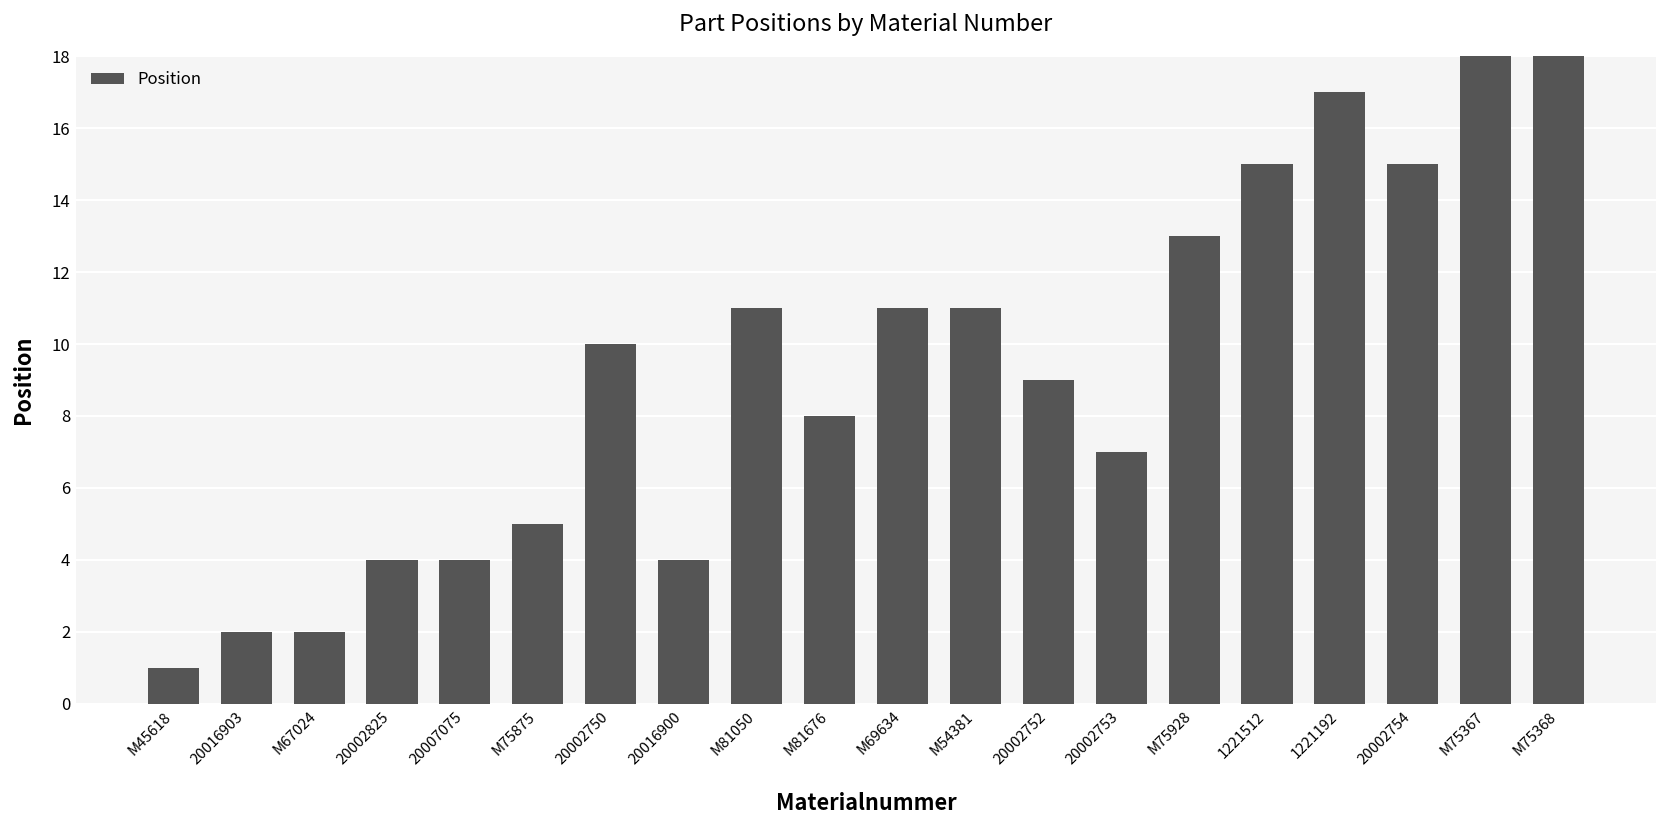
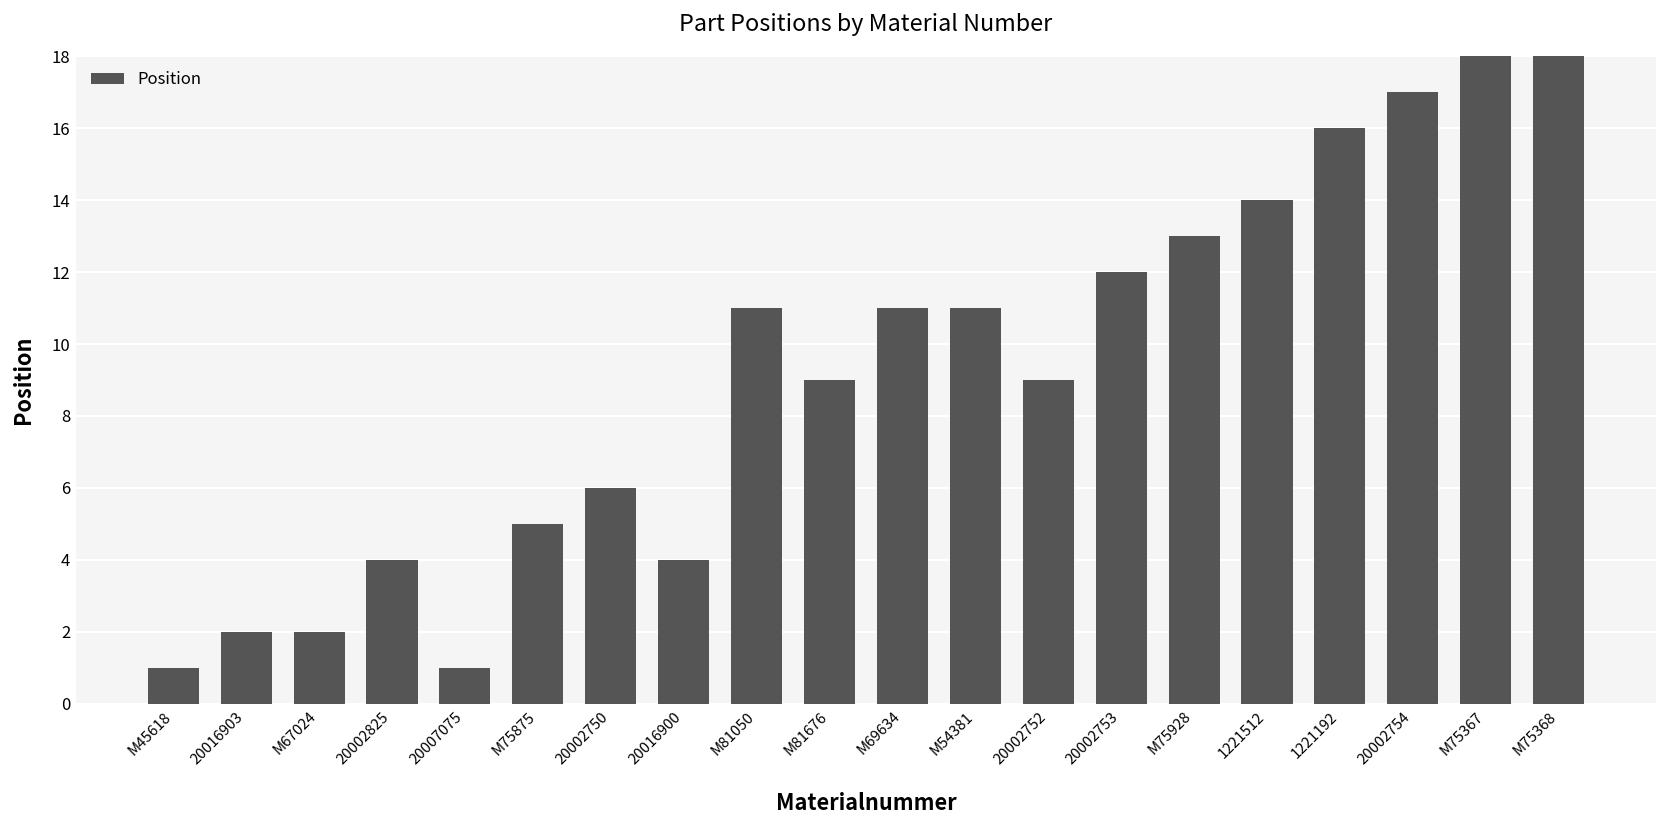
  {
    "M45618": 1,
    "20016903": 2,
    "M67024": 2,
    "20002825": 4,
-   "20007075": 4,
+   "20007075": 1,
    "M75875": 5,
-   "20002750": 10,
+   "20002750": 6,
    "20016900": 4,
    "M81050": 11,
-   "M81676": 8,
+   "M81676": 9,
    "M69634": 11,
    "M54381": 11,
    "20002752": 9,
-   "20002753": 7,
+   "20002753": 12,
    "M75928": 13,
-   "1221512": 15,
-   "1221192": 17,
-   "20002754": 15
+   "1221512": 14,
+   "1221192": 16,
+   "20002754": 17
  }
